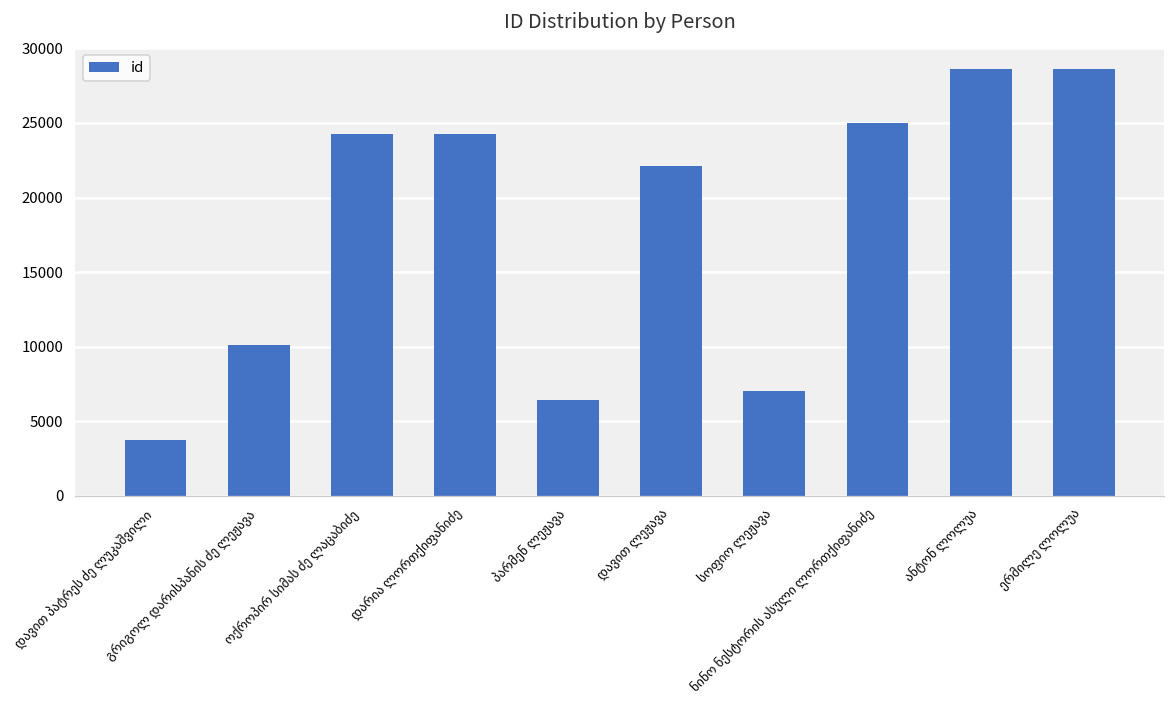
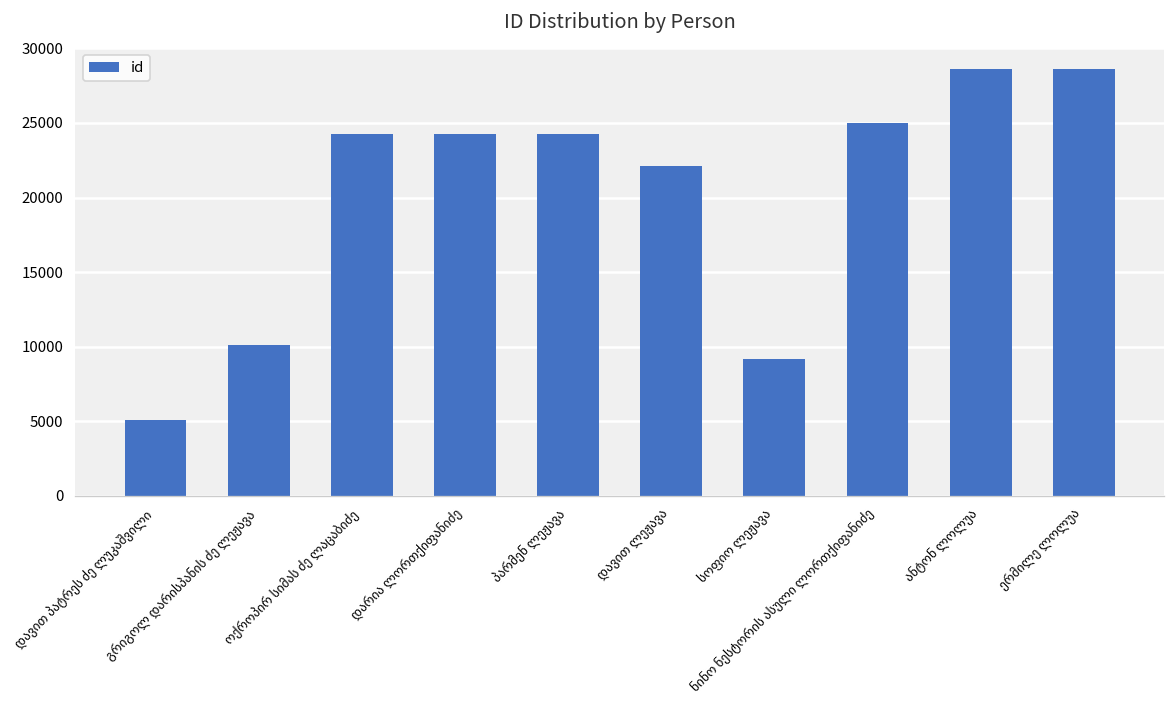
  {
-   "დავით პატრეს ძე ლუკაშვილი": 3800,
+   "დავით პატრეს ძე ლუკაშვილი": 5000,
    "გრიგოლ დარისპანის ძე ლეჟავა": 10100,
    "ოქროპირ სიმას ძე ლაცაბიძე": 24300,
    "დარია ლორთქიფანიძე": 24300,
-   "პარმენ ლეჟავა": 6400,
+   "პარმენ ლეჟავა": 24300,
    "დავით ლეჟავა": 22100,
-   "სოფიო ლეჟავა": 7000,
+   "სოფიო ლეჟავა": 9200,
    "ნინო ნესტორის ასული ლორთქიფანიძე": 25000,
    "ანტონ ლოლუა": 28600,
    "ერმილე ლოლუა": 28600
  }
